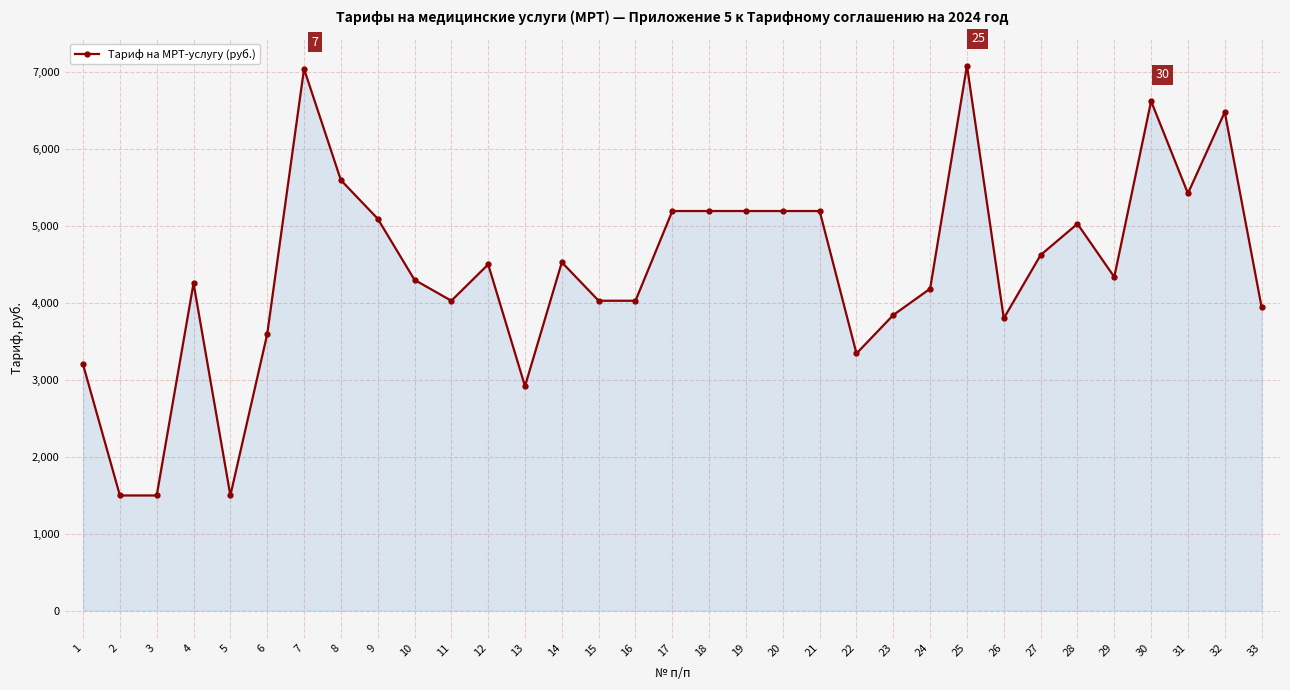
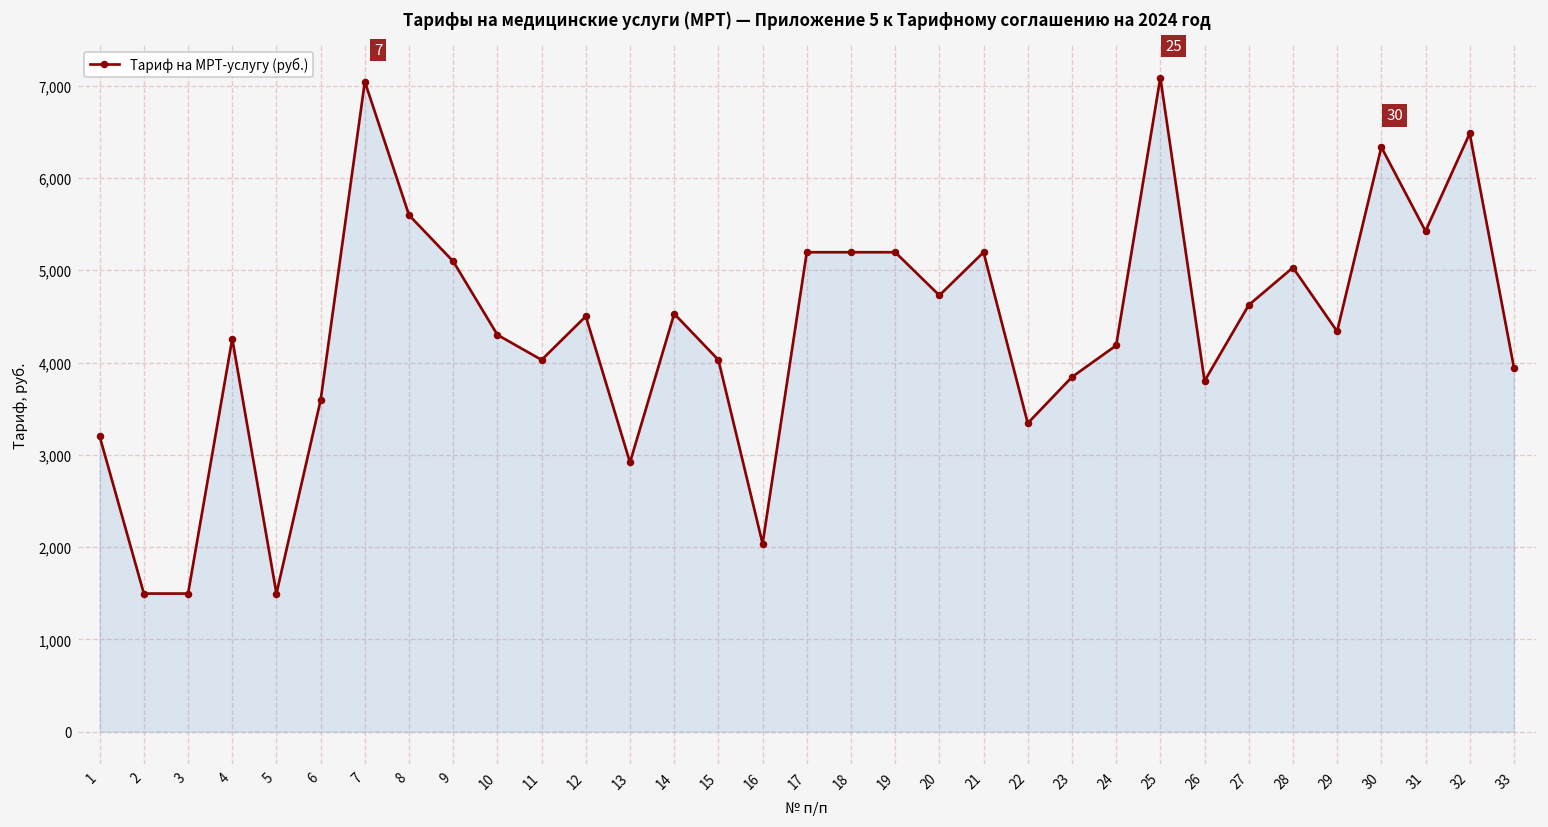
  {
    "1": "3,200",
    "2": "1,500",
    "3": "1,500",
    "4": "4,300",
    "5": "1,500",
    "6": "3,600",
    "8": "5,600",
    "9": "5,100",
    "10": "4,300",
    "11": "4,000",
    "12": "4,500",
    "13": "2,900",
    "14": "4,500",
    "15": "4,000",
-   "16": "4,000",
+   "16": "2,000",
    "17": "5,200",
    "18": "5,200",
    "19": "5,200",
-   "20": "5,200",
+   "20": "4,700",
    "21": "5,200",
    "22": "3,300",
    "23": "3,800",
    "24": "4,200",
    "26": "3,800",
    "27": "4,600",
    "28": "5,000",
    "29": "4,300",
-   "30": "6,600",
+   "30": "6,300",
    "31": "5,400",
    "32": "6,500",
    "33": "3,900"
  }
